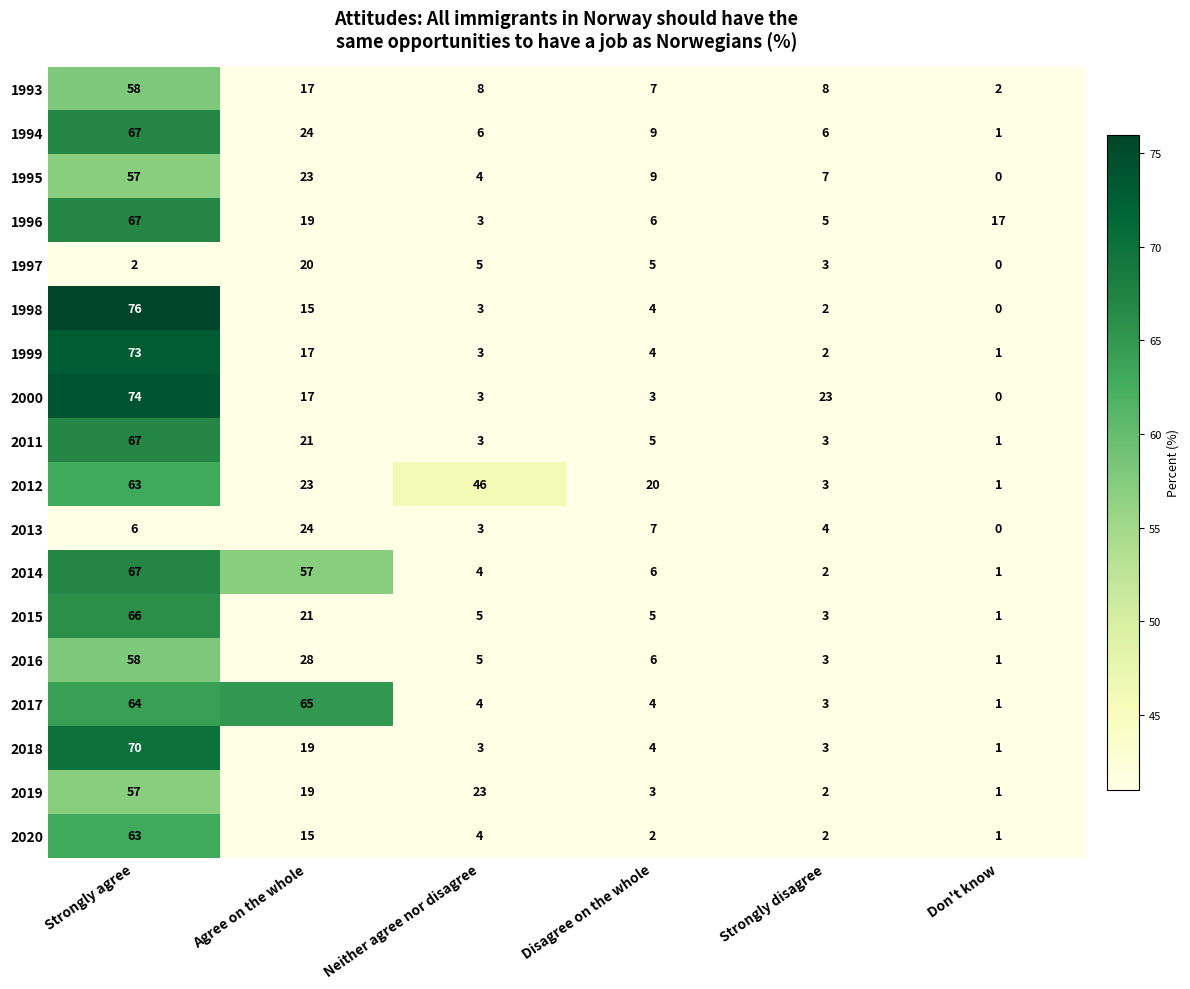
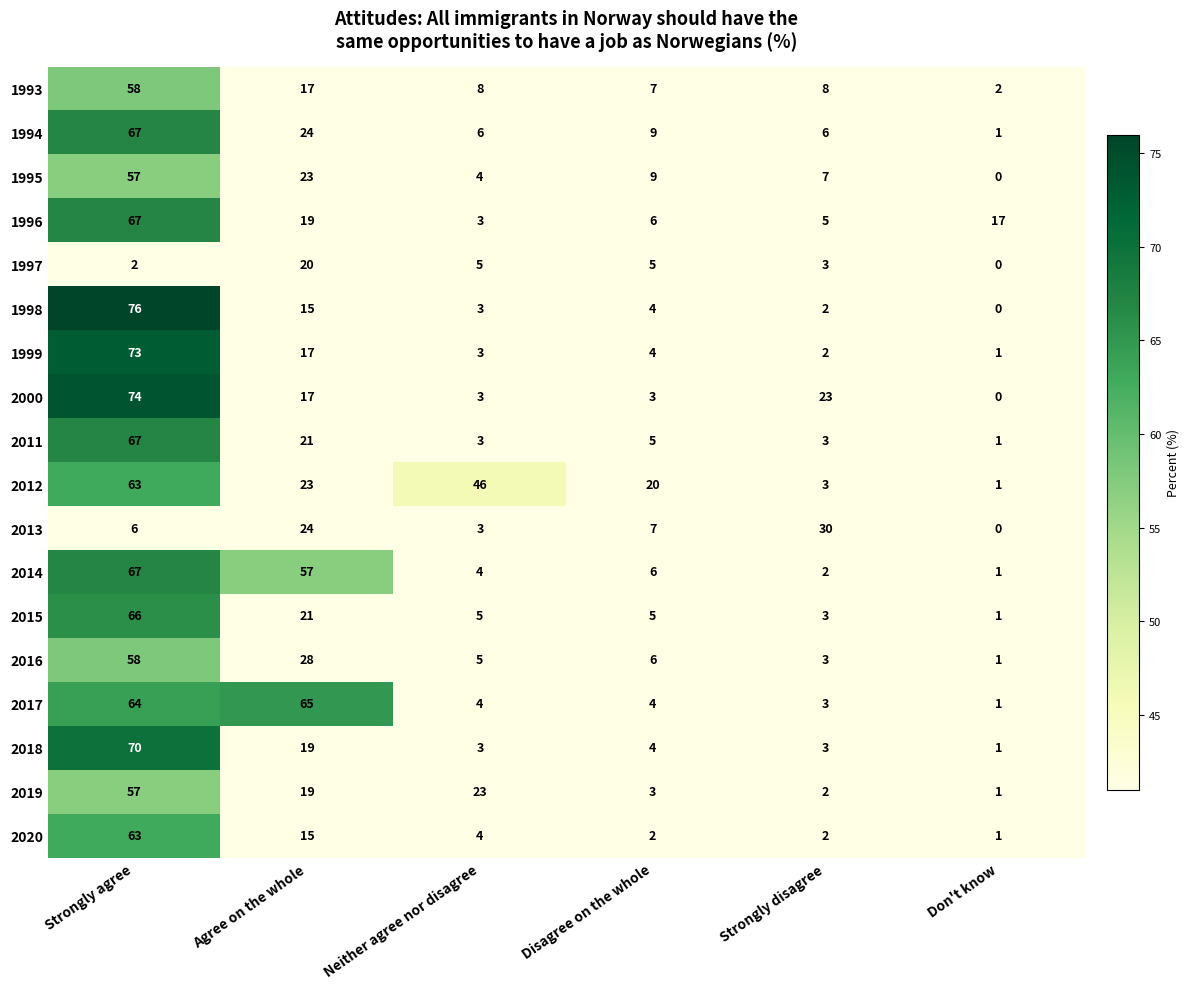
  {
    "1993": {
      "Strongly agree": 58,
      "Agree on the whole": 17,
      "Neither agree nor disagree": 8,
      "Disagree on the whole": 7,
      "Strongly disagree": 8,
      "Don't know": 2
    },
    "1994": {
      "Strongly agree": 67,
      "Agree on the whole": 24,
      "Neither agree nor disagree": 6,
      "Disagree on the whole": 9,
      "Strongly disagree": 6,
      "Don't know": 1
    },
    "1995": {
      "Strongly agree": 57,
      "Agree on the whole": 23,
      "Neither agree nor disagree": 4,
      "Disagree on the whole": 9,
      "Strongly disagree": 7,
      "Don't know": 0
    },
    "1996": {
      "Strongly agree": 67,
      "Agree on the whole": 19,
      "Neither agree nor disagree": 3,
      "Disagree on the whole": 6,
      "Strongly disagree": 5,
      "Don't know": 17
    },
    "1997": {
      "Strongly agree": 2,
      "Agree on the whole": 20,
      "Neither agree nor disagree": 5,
      "Disagree on the whole": 5,
      "Strongly disagree": 3,
      "Don't know": 0
    },
    "1998": {
      "Strongly agree": 76,
      "Agree on the whole": 15,
      "Neither agree nor disagree": 3,
      "Disagree on the whole": 4,
      "Strongly disagree": 2,
      "Don't know": 0
    },
    "1999": {
      "Strongly agree": 73,
      "Agree on the whole": 17,
      "Neither agree nor disagree": 3,
      "Disagree on the whole": 4,
      "Strongly disagree": 2,
      "Don't know": 1
    },
    "2000": {
      "Strongly agree": 74,
      "Agree on the whole": 17,
      "Neither agree nor disagree": 3,
      "Disagree on the whole": 3,
      "Strongly disagree": 23,
      "Don't know": 0
    },
    "2011": {
      "Strongly agree": 67,
      "Agree on the whole": 21,
      "Neither agree nor disagree": 3,
      "Disagree on the whole": 5,
      "Strongly disagree": 3,
      "Don't know": 1
    },
    "2012": {
      "Strongly agree": 63,
      "Agree on the whole": 23,
      "Neither agree nor disagree": 46,
      "Disagree on the whole": 20,
      "Strongly disagree": 3,
      "Don't know": 1
    },
    "2013": {
      "Strongly agree": 6,
      "Agree on the whole": 24,
      "Neither agree nor disagree": 3,
      "Disagree on the whole": 7,
-     "Strongly disagree": 4,
+     "Strongly disagree": 30,
      "Don't know": 0
    },
    "2014": {
      "Strongly agree": 67,
      "Agree on the whole": 57,
      "Neither agree nor disagree": 4,
      "Disagree on the whole": 6,
      "Strongly disagree": 2,
      "Don't know": 1
    },
    "2015": {
      "Strongly agree": 66,
      "Agree on the whole": 21,
      "Neither agree nor disagree": 5,
      "Disagree on the whole": 5,
      "Strongly disagree": 3,
      "Don't know": 1
    },
    "2016": {
      "Strongly agree": 58,
      "Agree on the whole": 28,
      "Neither agree nor disagree": 5,
      "Disagree on the whole": 6,
      "Strongly disagree": 3,
      "Don't know": 1
    },
    "2017": {
      "Strongly agree": 64,
      "Agree on the whole": 65,
      "Neither agree nor disagree": 4,
      "Disagree on the whole": 4,
      "Strongly disagree": 3,
      "Don't know": 1
    },
    "2018": {
      "Strongly agree": 70,
      "Agree on the whole": 19,
      "Neither agree nor disagree": 3,
      "Disagree on the whole": 4,
      "Strongly disagree": 3,
      "Don't know": 1
    },
    "2019": {
      "Strongly agree": 57,
      "Agree on the whole": 19,
      "Neither agree nor disagree": 23,
      "Disagree on the whole": 3,
      "Strongly disagree": 2,
      "Don't know": 1
    },
    "2020": {
      "Strongly agree": 63,
      "Agree on the whole": 15,
      "Neither agree nor disagree": 4,
      "Disagree on the whole": 2,
      "Strongly disagree": 2,
      "Don't know": 1
    }
  }
